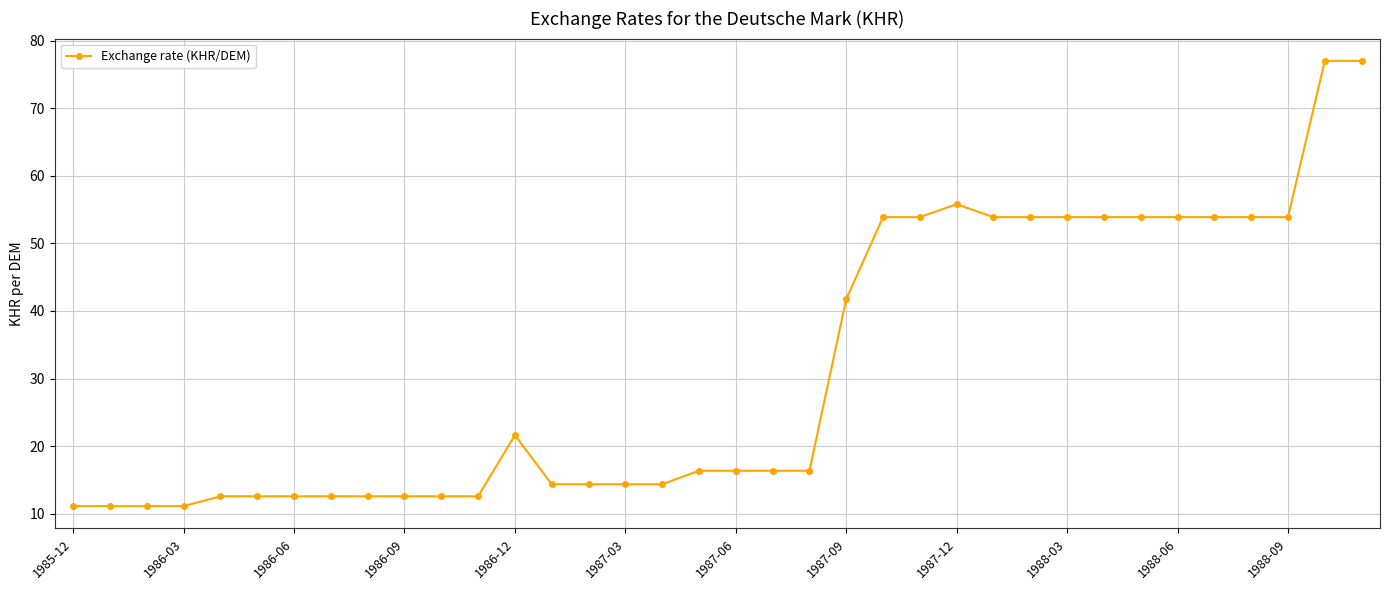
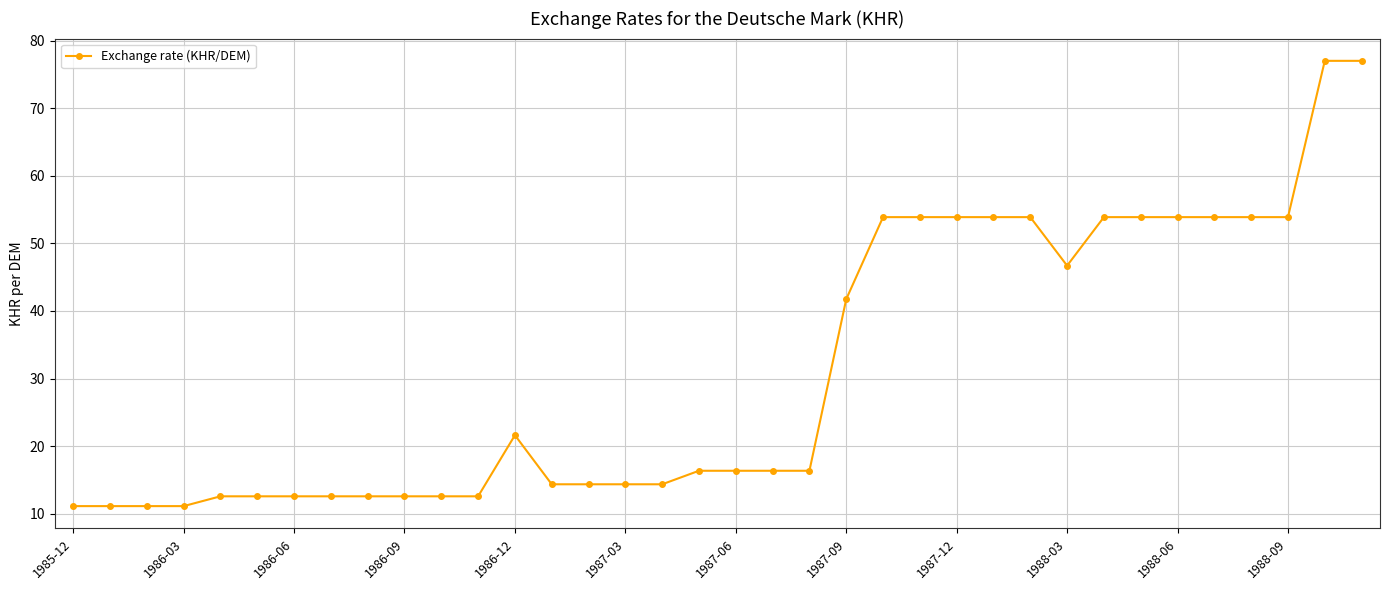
  {
    "1985-12": 11,
    "1986-03": 11,
    "1986-06": 13,
    "1986-09": 13,
    "1986-12": 22,
    "1987-03": 14,
    "1987-06": 16,
    "1987-09": 42,
-   "1987-12": 56,
-   "1988-03": 54,
+   "1987-12": 54,
+   "1988-03": 47,
    "1988-06": 54,
    "1988-09": 54
  }
